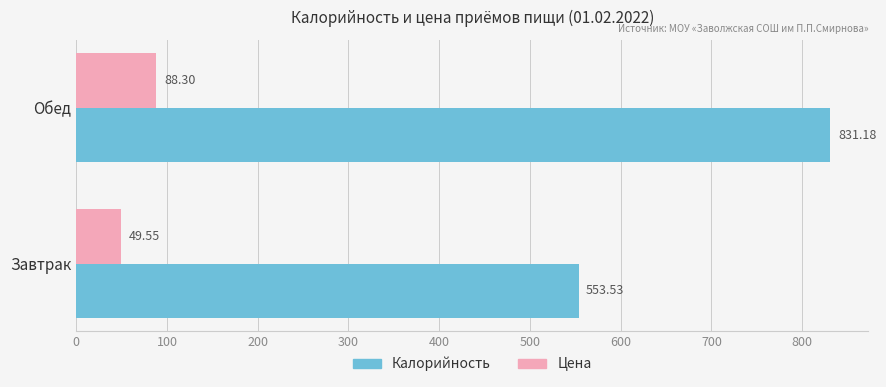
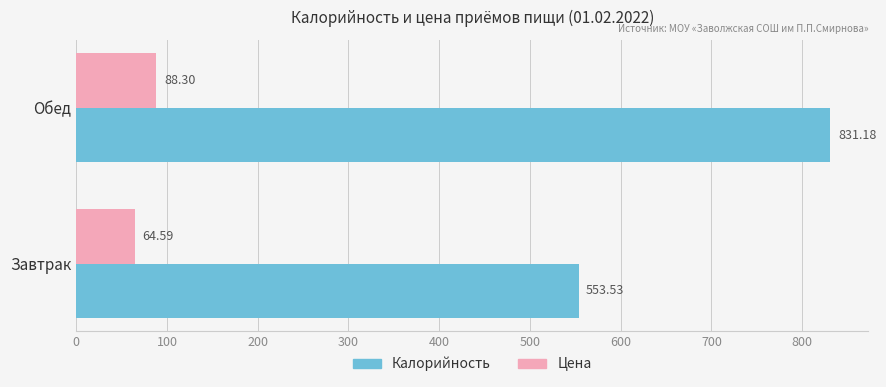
  {
    "Калорийность": {
      "Обед": 831.18,
      "Завтрак": 553.53
    },
    "Цена": {
      "Обед": 88.30,
-     "Завтрак": 49.55
+     "Завтрак": 64.59
    }
  }
